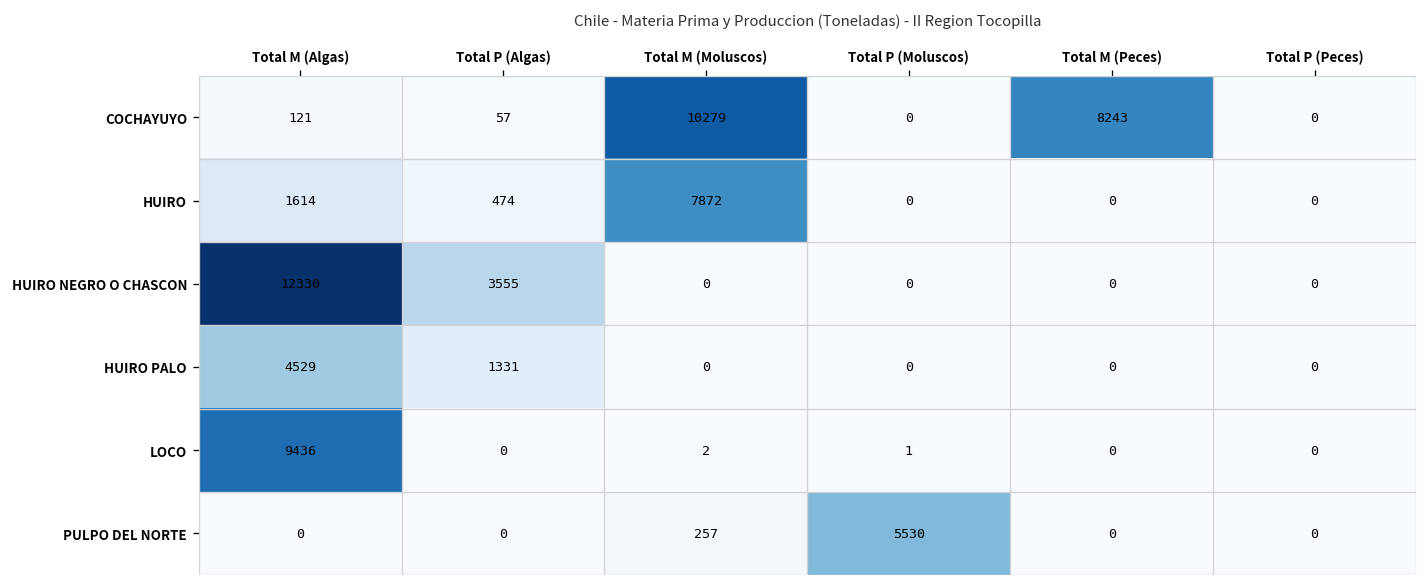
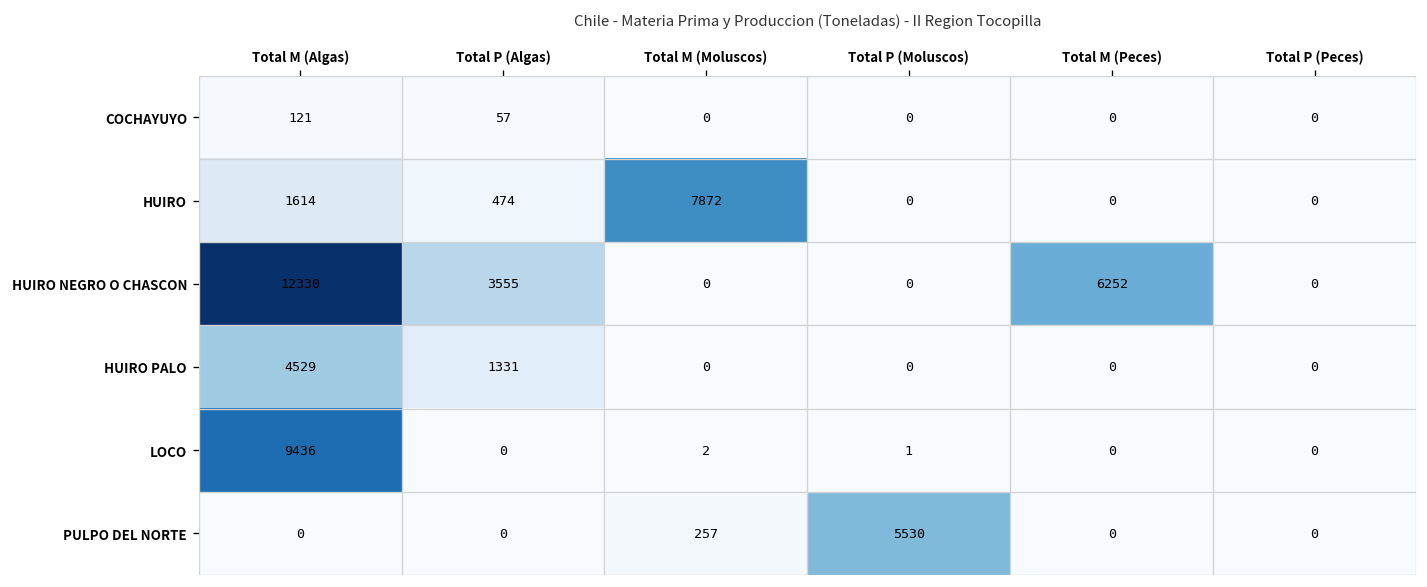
  {
    "COCHAYUYO": {
      "Total M (Algas)": 121,
      "Total P (Algas)": 57,
-     "Total M (Moluscos)": 10279,
+     "Total M (Moluscos)": 0,
      "Total P (Moluscos)": 0,
-     "Total M (Peces)": 8243,
+     "Total M (Peces)": 0,
      "Total P (Peces)": 0
    },
    "HUIRO": {
      "Total M (Algas)": 1614,
      "Total P (Algas)": 474,
      "Total M (Moluscos)": 7872,
      "Total P (Moluscos)": 0,
      "Total M (Peces)": 0,
      "Total P (Peces)": 0
    },
    "HUIRO NEGRO O CHASCON": {
      "Total M (Algas)": 12330,
      "Total P (Algas)": 3555,
      "Total M (Moluscos)": 0,
      "Total P (Moluscos)": 0,
-     "Total M (Peces)": 0,
+     "Total M (Peces)": 6252,
      "Total P (Peces)": 0
    },
    "HUIRO PALO": {
      "Total M (Algas)": 4529,
      "Total P (Algas)": 1331,
      "Total M (Moluscos)": 0,
      "Total P (Moluscos)": 0,
      "Total M (Peces)": 0,
      "Total P (Peces)": 0
    },
    "LOCO": {
      "Total M (Algas)": 9436,
      "Total P (Algas)": 0,
      "Total M (Moluscos)": 2,
      "Total P (Moluscos)": 1,
      "Total M (Peces)": 0,
      "Total P (Peces)": 0
    },
    "PULPO DEL NORTE": {
      "Total M (Algas)": 0,
      "Total P (Algas)": 0,
      "Total M (Moluscos)": 257,
      "Total P (Moluscos)": 5530,
      "Total M (Peces)": 0,
      "Total P (Peces)": 0
    }
  }
